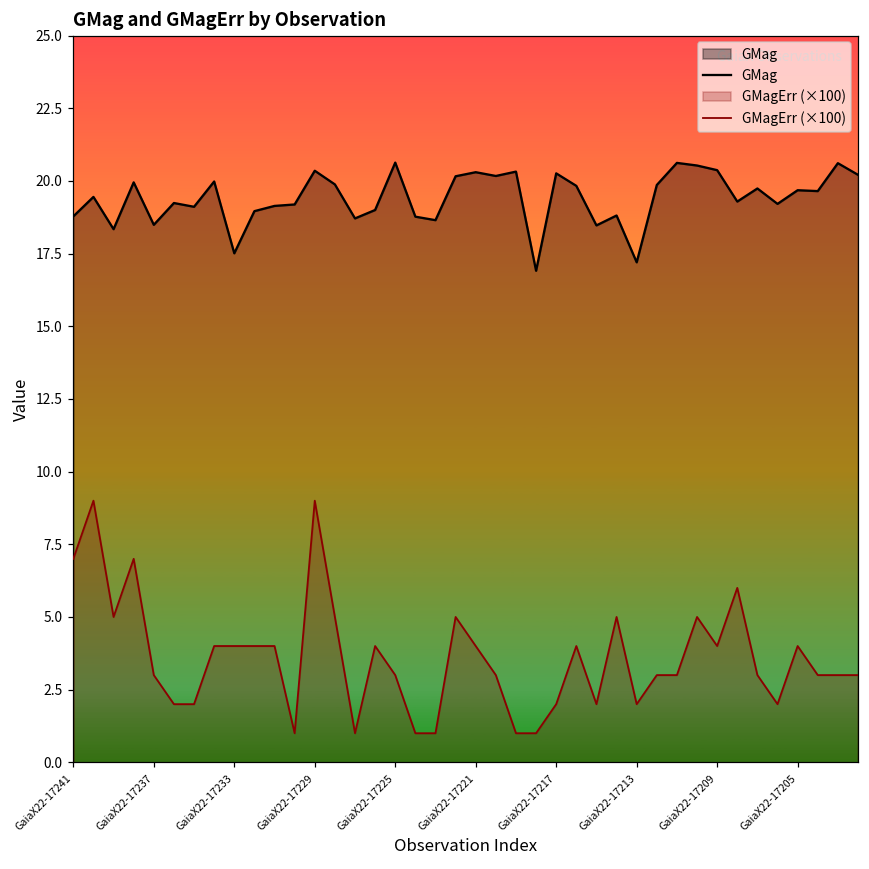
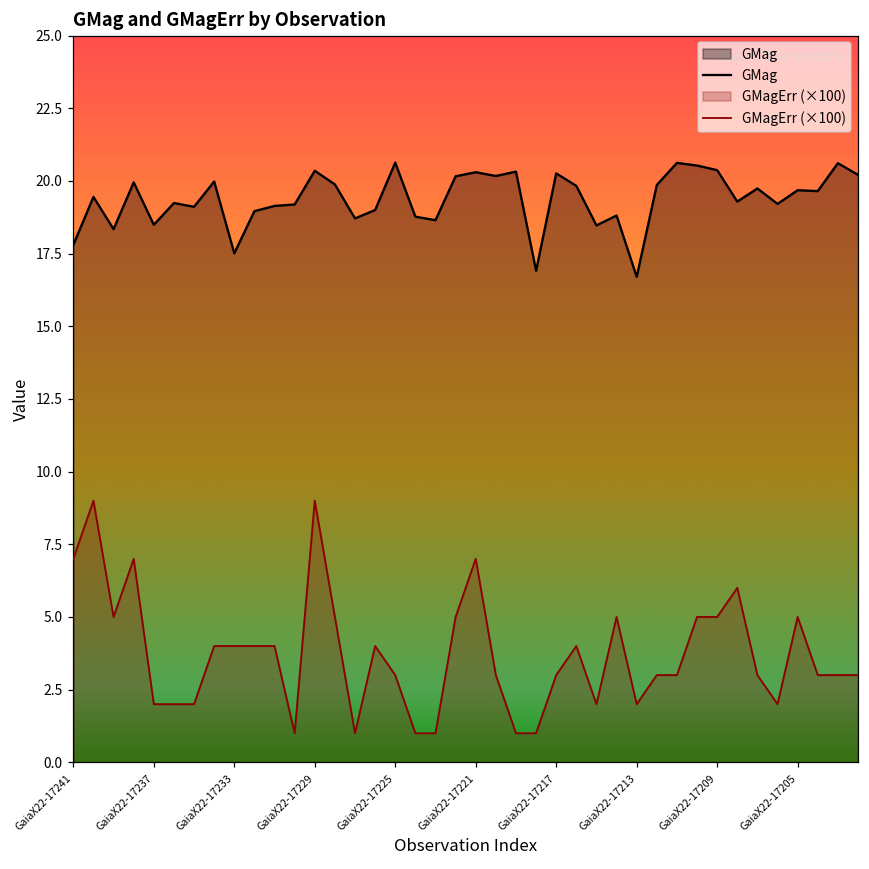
  {
    "GMag": {
-     "GaiaX22-17241": 18.8,
+     "GaiaX22-17241": 17.8,
      "GaiaX22-17237": 18.5,
      "GaiaX22-17233": 17.5,
      "GaiaX22-17229": 20.4,
      "GaiaX22-17225": 20.6,
      "GaiaX22-17221": 20.3,
      "GaiaX22-17217": 20.3,
-     "GaiaX22-17213": 17.2,
+     "GaiaX22-17213": 16.7,
      "GaiaX22-17209": 20.4,
      "GaiaX22-17205": 19.7
    },
    "GMagErr (×100)": {
      "GaiaX22-17241": 7.0,
-     "GaiaX22-17237": 3.0,
+     "GaiaX22-17237": 2.0,
      "GaiaX22-17233": 4.0,
      "GaiaX22-17229": 9.0,
      "GaiaX22-17225": 3.0,
-     "GaiaX22-17221": 4.0,
-     "GaiaX22-17217": 2.0,
+     "GaiaX22-17221": 7.0,
+     "GaiaX22-17217": 3.0,
      "GaiaX22-17213": 2.0,
-     "GaiaX22-17209": 4.0,
-     "GaiaX22-17205": 4.0
+     "GaiaX22-17209": 5.0,
+     "GaiaX22-17205": 5.0
    }
  }
